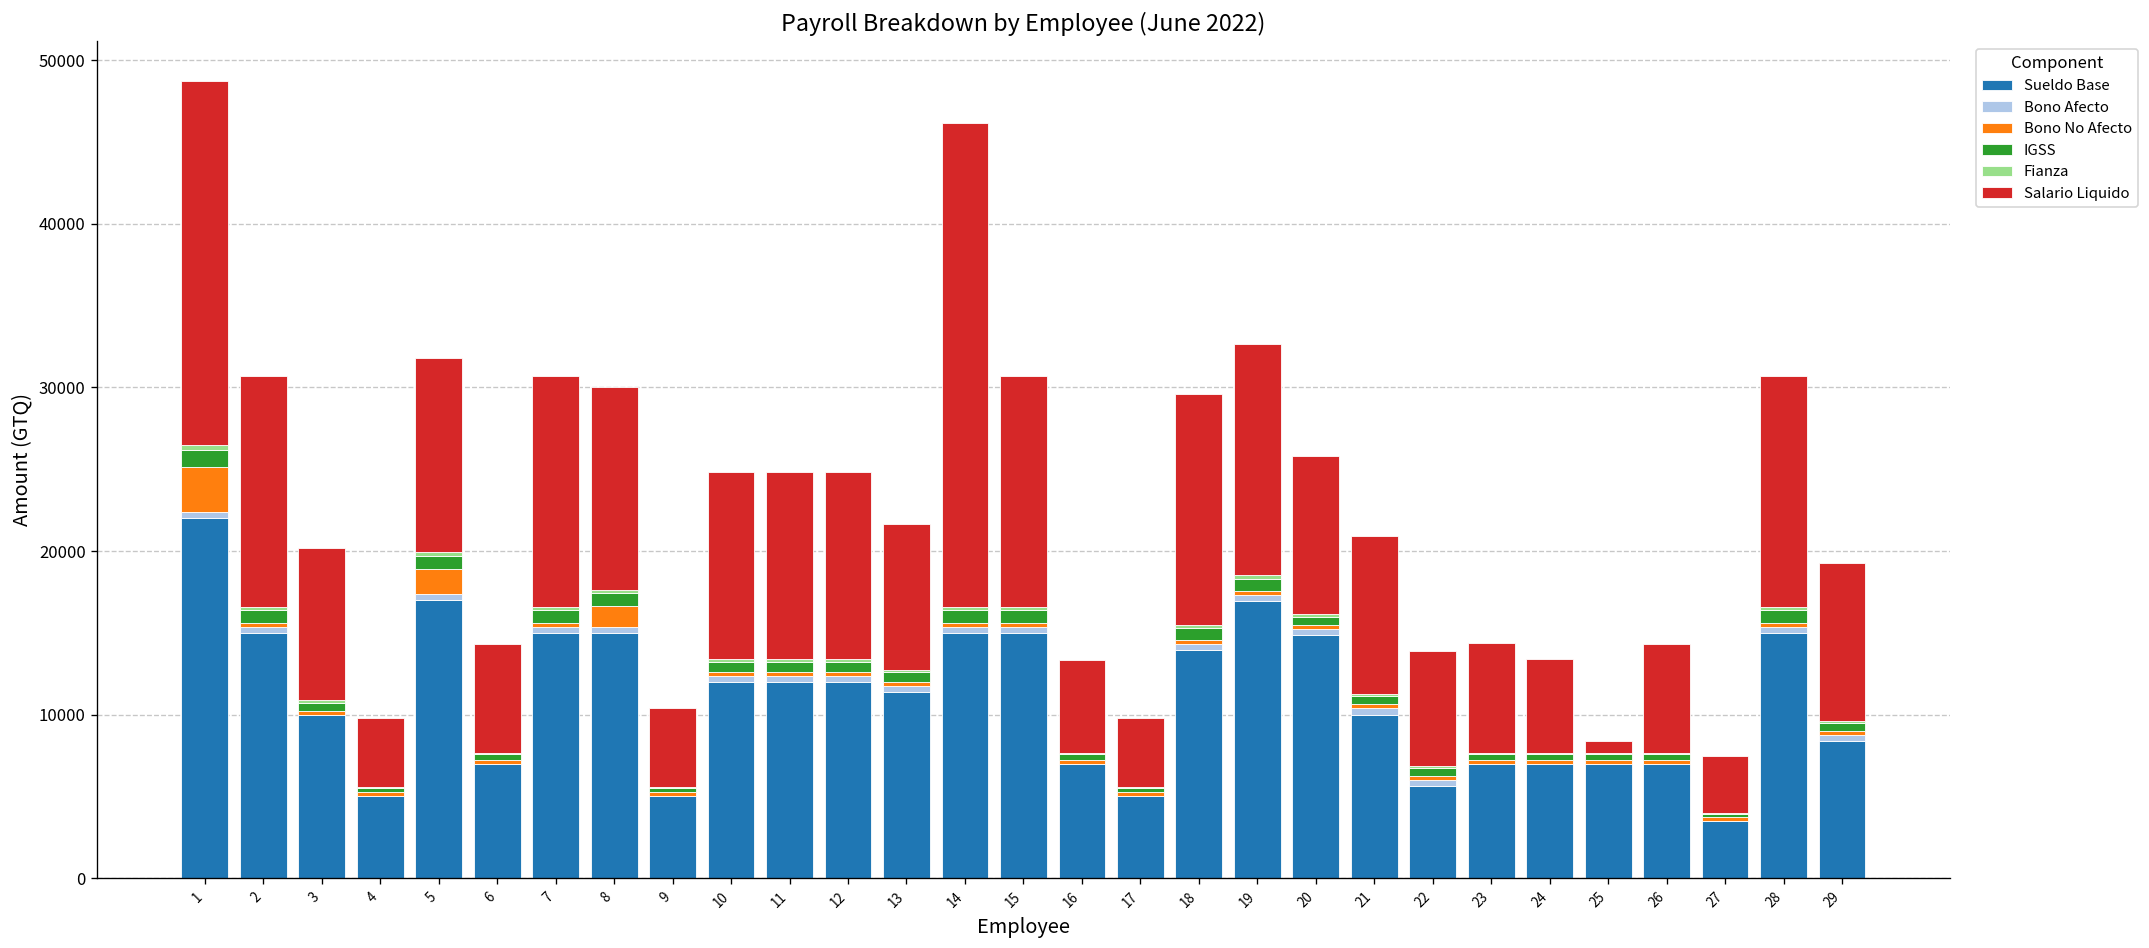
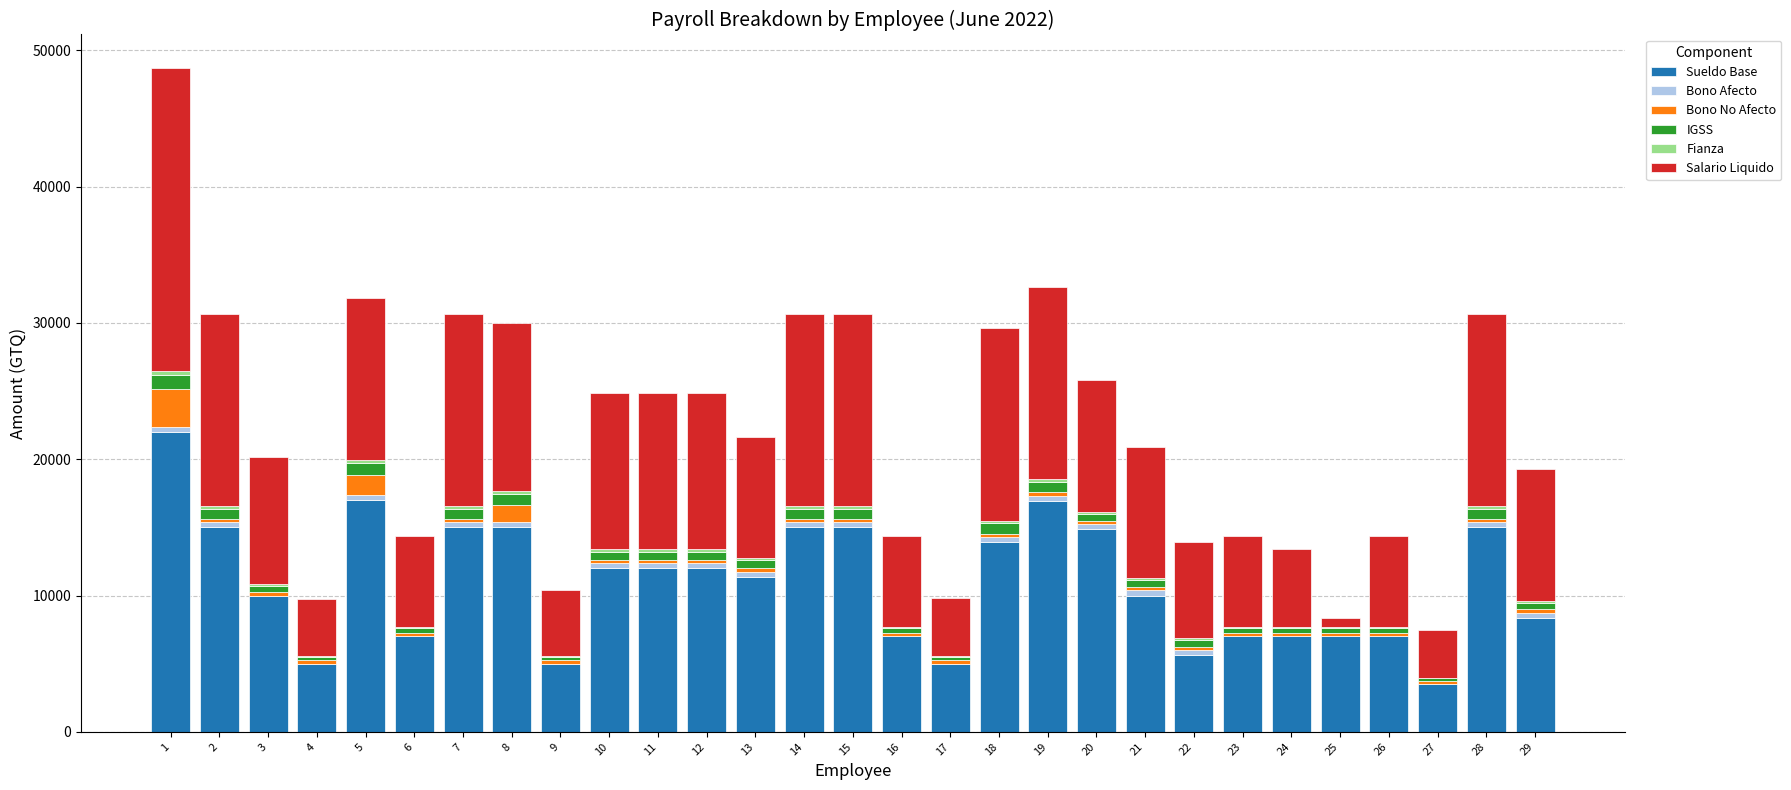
  {
    "Sueldo Base": {
      "1": 22000,
      "2": 15000,
      "3": 10000,
      "4": 5000,
      "5": 17000,
      "6": 7000,
      "7": 15000,
      "8": 15000,
      "9": 5000,
      "10": 12000,
      "11": 12000,
      "12": 12000,
      "13": 11400,
      "14": 15000,
      "15": 15000,
      "16": 7000,
      "17": 5000,
      "18": 13900,
      "19": 16900,
      "20": 14900,
      "21": 10000,
      "22": 5600,
      "23": 7000,
      "24": 7000,
      "25": 7000,
      "26": 7000,
      "27": 3500,
      "28": 15000,
      "29": 8400
    },
    "Bono Afecto": {
      "1": 400,
      "2": 400,
      "3": 0,
      "4": 0,
      "5": 400,
      "6": 0,
      "7": 400,
      "8": 400,
      "9": 0,
      "10": 400,
      "11": 400,
      "12": 400,
      "13": 400,
      "14": 400,
      "15": 400,
      "16": 0,
      "17": 0,
      "18": 400,
      "19": 400,
      "20": 400,
      "21": 400,
      "22": 400,
      "23": 0,
      "24": 0,
      "25": 0,
      "26": 0,
      "27": 0,
      "28": 400,
      "29": 400
    },
    "Bono No Afecto": {
      "1": 2800,
      "2": 300,
      "3": 300,
      "4": 300,
      "5": 1500,
      "6": 300,
      "7": 300,
      "8": 1300,
      "9": 300,
      "10": 300,
      "11": 300,
      "12": 300,
      "13": 300,
      "14": 300,
      "15": 300,
      "16": 300,
      "17": 300,
      "18": 300,
      "19": 300,
      "20": 300,
      "21": 300,
      "22": 300,
      "23": 300,
      "24": 300,
      "25": 300,
      "26": 300,
      "27": 300,
      "28": 300,
      "29": 300
    },
    "IGSS": {
      "1": 1100,
      "2": 700,
      "3": 500,
      "4": 200,
      "5": 800,
      "6": 300,
      "7": 700,
      "8": 800,
      "9": 200,
      "10": 600,
      "11": 600,
      "12": 600,
      "13": 600,
      "14": 700,
      "15": 700,
      "16": 300,
      "17": 200,
      "18": 700,
      "19": 700,
      "20": 500,
      "21": 500,
      "22": 500,
      "23": 300,
      "24": 300,
      "25": 300,
      "26": 300,
      "28": 700,
      "29": 500
    },
    "Fianza": {
      "1": 300,
      "2": 200,
      "5": 200,
      "7": 200,
      "8": 200,
      "14": 200,
      "15": 200,
      "18": 200,
      "19": 200,
      "28": 200
    },
    "Salario Liquido": {
      "1": 22200,
      "2": 14100,
      "3": 9300,
      "4": 4200,
      "5": 11900,
      "6": 6700,
      "7": 14100,
      "8": 12400,
      "9": 4900,
      "10": 11400,
      "11": 11400,
      "12": 11400,
      "13": 8900,
-     "14": 29600,
+     "14": 14100,
      "15": 14100,
-     "16": 5600,
+     "16": 6700,
      "17": 4200,
      "18": 14100,
      "19": 14100,
      "20": 9700,
      "21": 9700,
      "22": 7000,
      "23": 6700,
      "24": 5700,
      "25": 700,
      "26": 6700,
      "27": 3500,
      "28": 14100,
      "29": 9700
    }
  }
